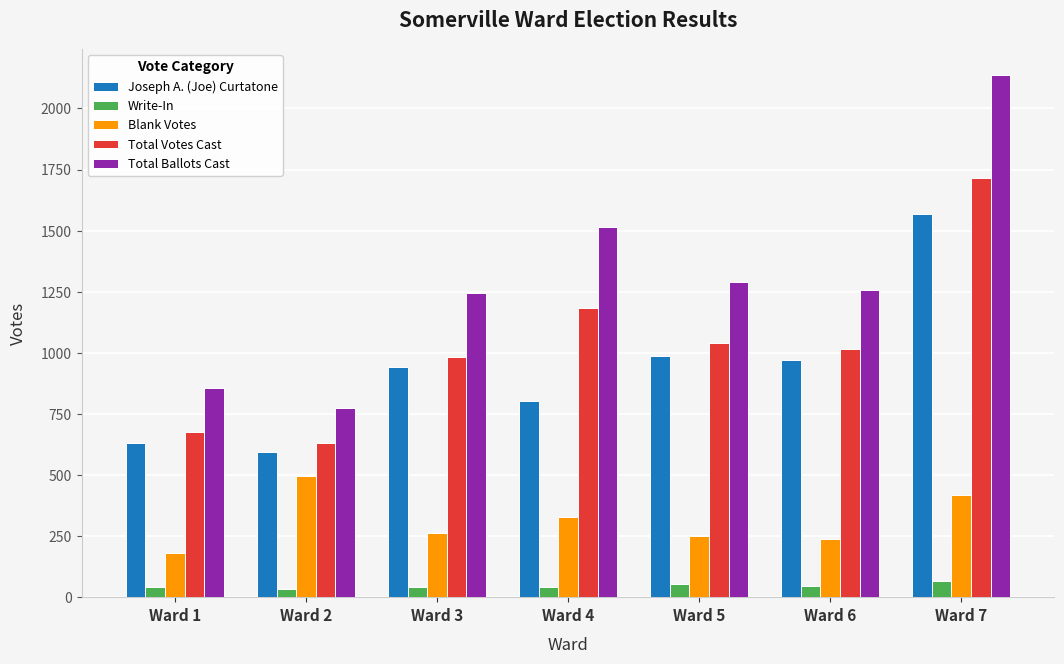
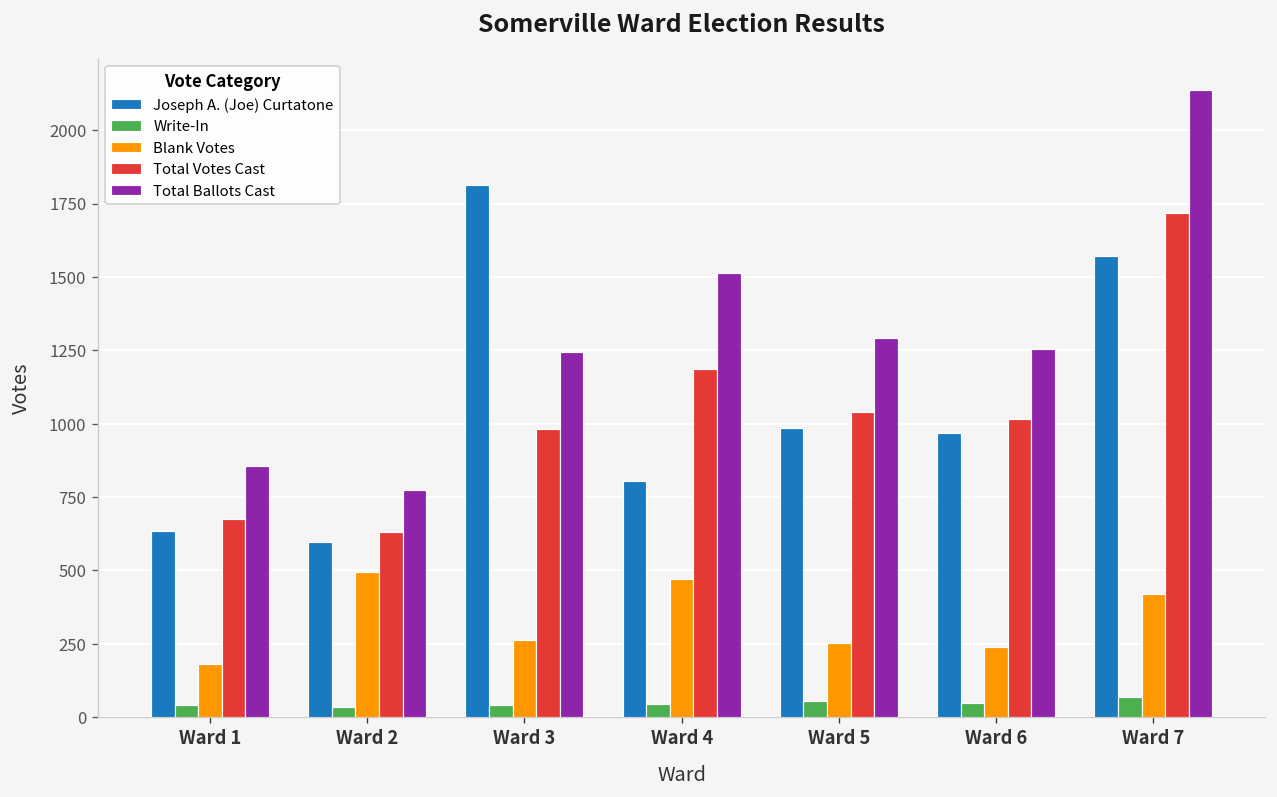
  {
    "Joseph A. (Joe) Curtatone": {
      "Ward 1": 630,
      "Ward 2": 600,
-     "Ward 3": 940,
+     "Ward 3": 1820,
      "Ward 4": 800,
      "Ward 5": 990,
      "Ward 6": 970,
      "Ward 7": 1570
    },
    "Write-In": {
      "Ward 1": 40,
      "Ward 2": 40,
      "Ward 3": 40,
      "Ward 4": 40,
      "Ward 5": 60,
      "Ward 6": 50,
      "Ward 7": 70
    },
    "Blank Votes": {
      "Ward 1": 180,
      "Ward 2": 500,
      "Ward 3": 260,
-     "Ward 4": 330,
+     "Ward 4": 470,
      "Ward 5": 250,
      "Ward 6": 240,
      "Ward 7": 420
    },
    "Total Votes Cast": {
      "Ward 1": 680,
      "Ward 2": 630,
      "Ward 3": 980,
      "Ward 4": 1190,
      "Ward 5": 1040,
      "Ward 6": 1020,
      "Ward 7": 1720
    },
    "Total Ballots Cast": {
      "Ward 1": 860,
      "Ward 2": 770,
      "Ward 3": 1240,
      "Ward 4": 1510,
      "Ward 5": 1290,
      "Ward 6": 1260,
      "Ward 7": 2140
    }
  }
